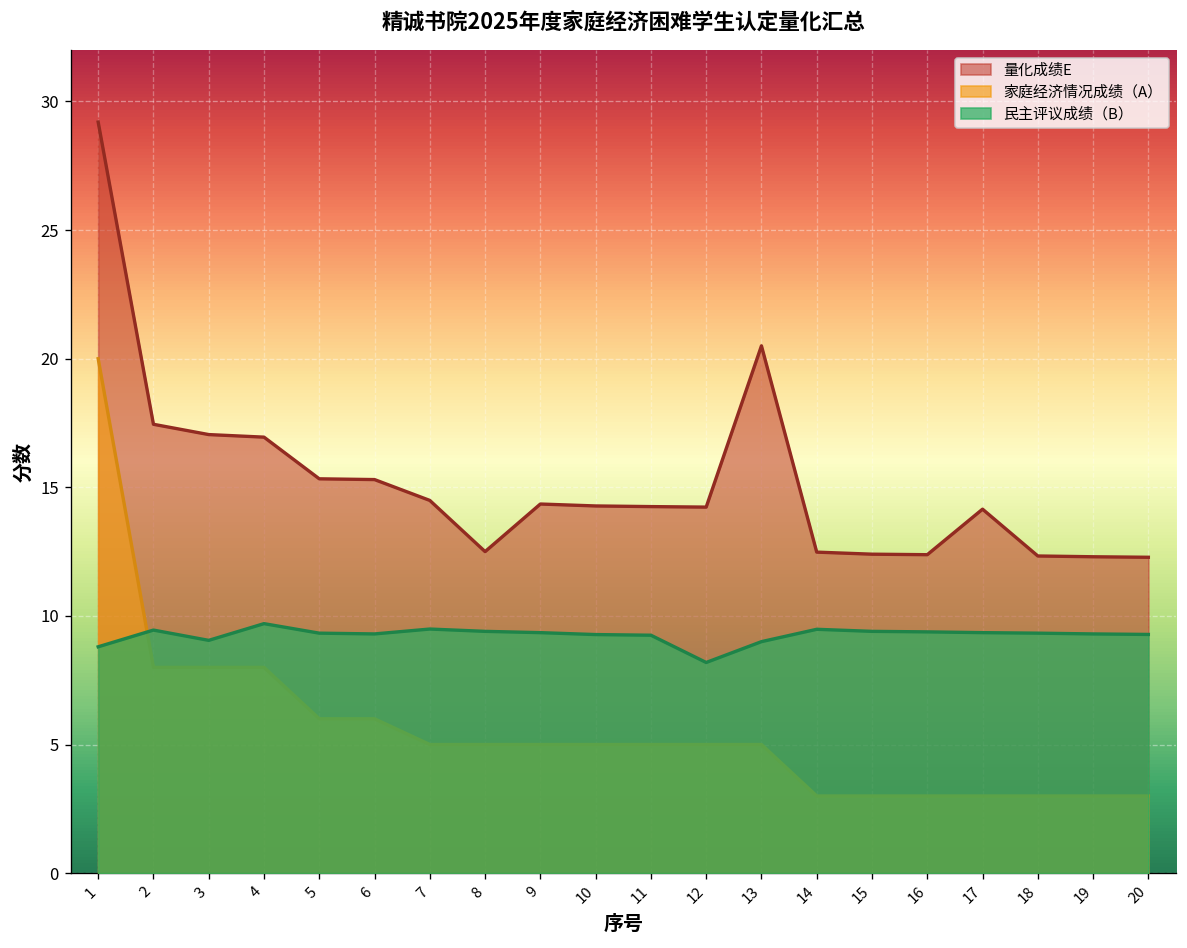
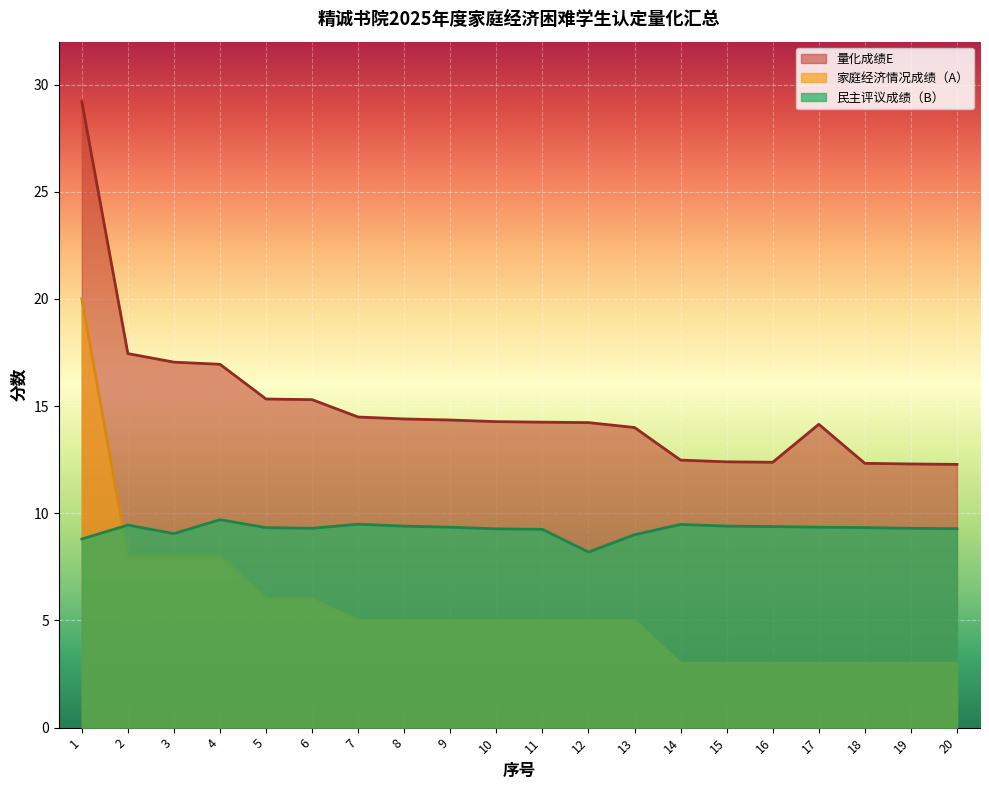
  {
    "量化成绩E": {
      "1": 29.2,
      "2": 17.5,
      "3": 17.1,
      "4": 17.0,
      "5": 15.3,
      "6": 15.3,
      "7": 14.5,
-     "8": 12.5,
+     "8": 14.4,
      "9": 14.4,
      "10": 14.3,
      "11": 14.3,
      "12": 14.2,
-     "13": 20.5,
+     "13": 14.0,
      "14": 12.5,
      "15": 12.4,
      "16": 12.4,
      "17": 14.2,
      "18": 12.3,
      "19": 12.3,
      "20": 12.3
    },
    "家庭经济情况成绩（A）": {
      "1": 20.0,
      "2": 8.0,
      "3": 8.0,
      "4": 8.0,
      "5": 6.0,
      "6": 6.0,
      "7": 5.0,
      "8": 5.0,
      "9": 5.0,
      "10": 5.0,
      "11": 5.0,
      "12": 5.0,
      "13": 5.0,
      "14": 3.0,
      "15": 3.0,
      "16": 3.0,
      "17": 3.0,
      "18": 3.0,
      "19": 3.0,
      "20": 3.0
    },
    "民主评议成绩（B）": {
      "1": 8.8,
      "2": 9.5,
      "3": 9.1,
      "4": 9.7,
      "5": 9.3,
      "6": 9.3,
      "7": 9.5,
      "8": 9.4,
      "9": 9.4,
      "10": 9.3,
      "11": 9.3,
      "12": 8.2,
      "13": 9.0,
      "14": 9.5,
      "15": 9.4,
      "16": 9.4,
      "17": 9.4,
      "18": 9.3,
      "19": 9.3,
      "20": 9.3
    }
  }
